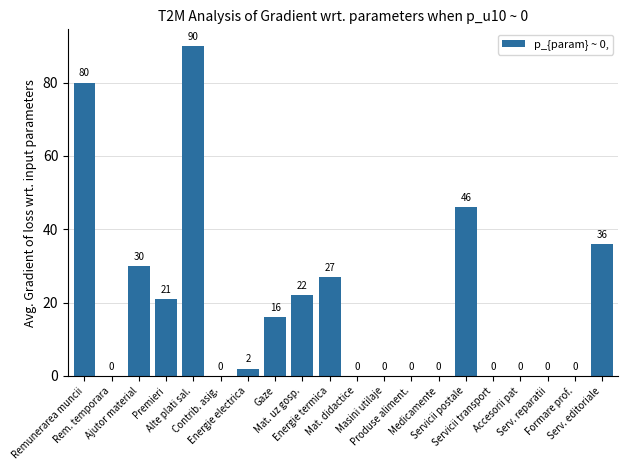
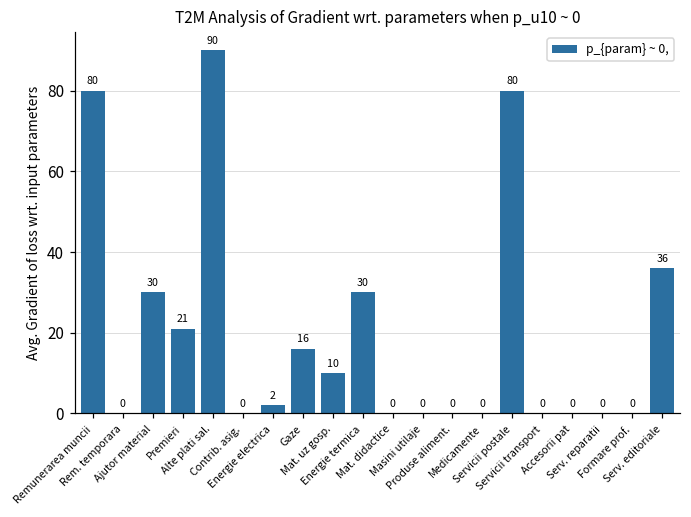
  {
    "Remunerarea muncii": 80,
    "Rem. temporara": 0,
    "Ajutor material": 30,
    "Premieri": 21,
    "Alte plati sal.": 90,
    "Contrib. asig.": 0,
    "Energie electrica": 2,
    "Gaze": 16,
-   "Mat. uz gosp.": 22,
-   "Energie termica": 27,
+   "Mat. uz gosp.": 10,
+   "Energie termica": 30,
    "Mat. didactice": 0,
    "Masini utilaje": 0,
    "Produse aliment.": 0,
    "Medicamente": 0,
-   "Servicii postale": 46,
+   "Servicii postale": 80,
    "Servicii transport": 0,
    "Accesorii pat": 0,
    "Serv. reparatii": 0,
    "Formare prof.": 0,
    "Serv. editoriale": 36
  }
